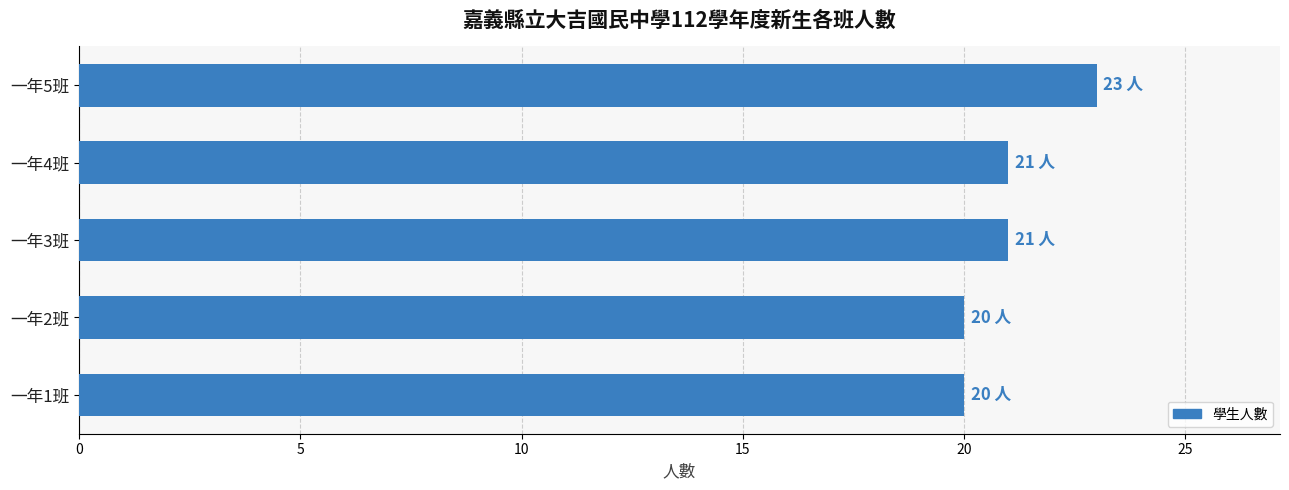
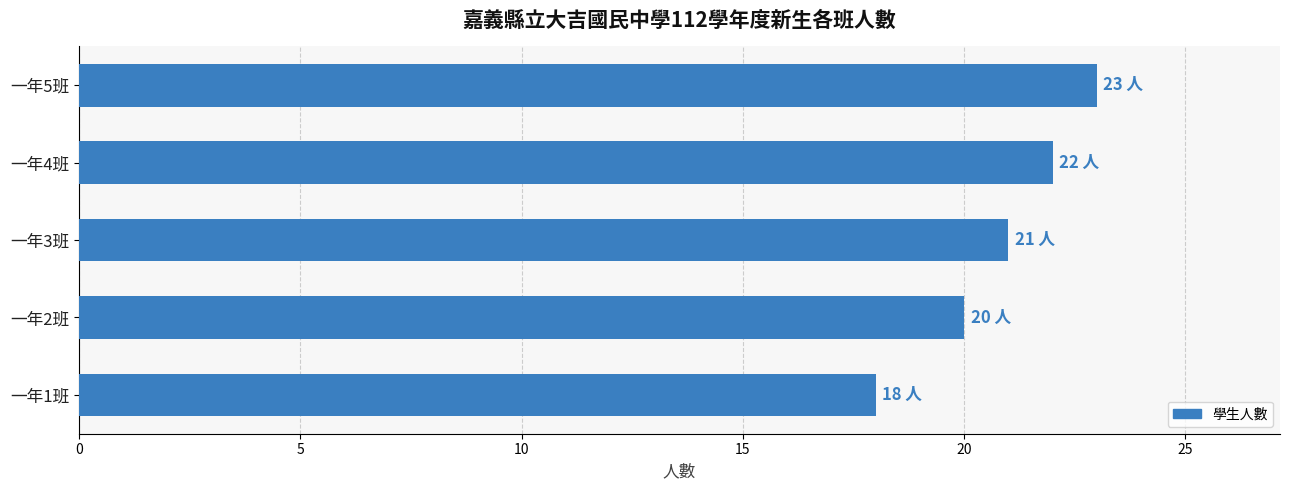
  {
    "一年5班": 23,
-   "一年4班": 21,
+   "一年4班": 22,
    "一年3班": 21,
    "一年2班": 20,
-   "一年1班": 20
+   "一年1班": 18
  }
